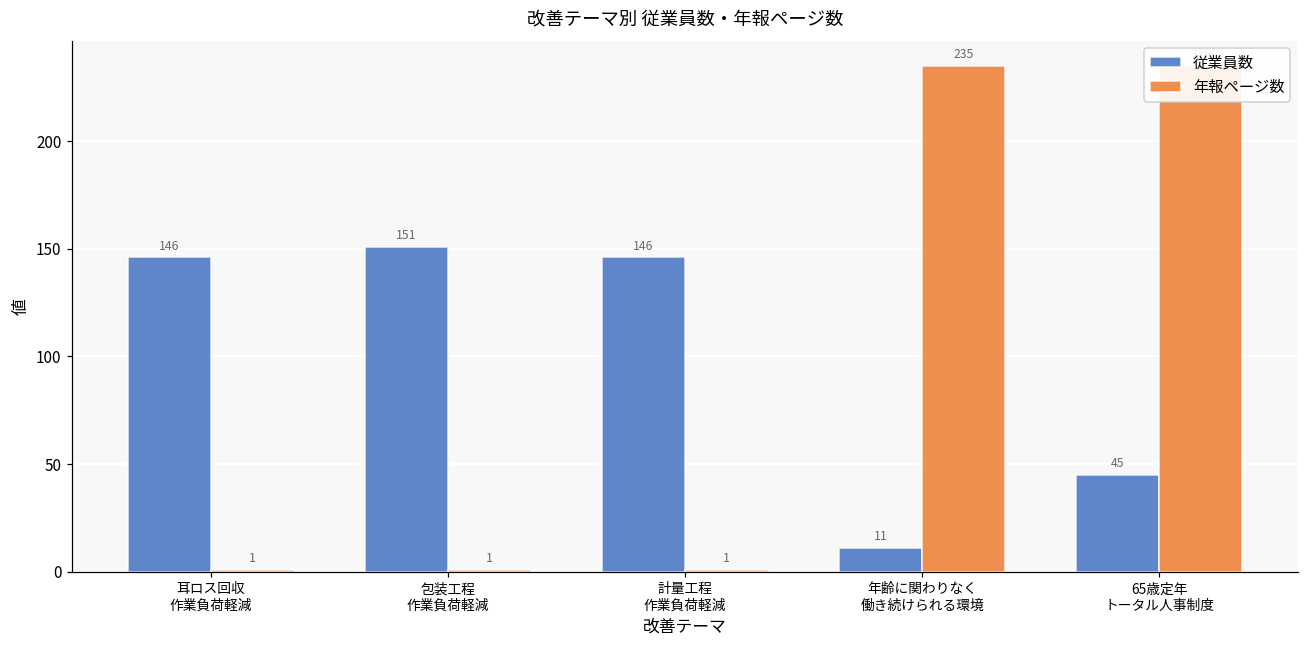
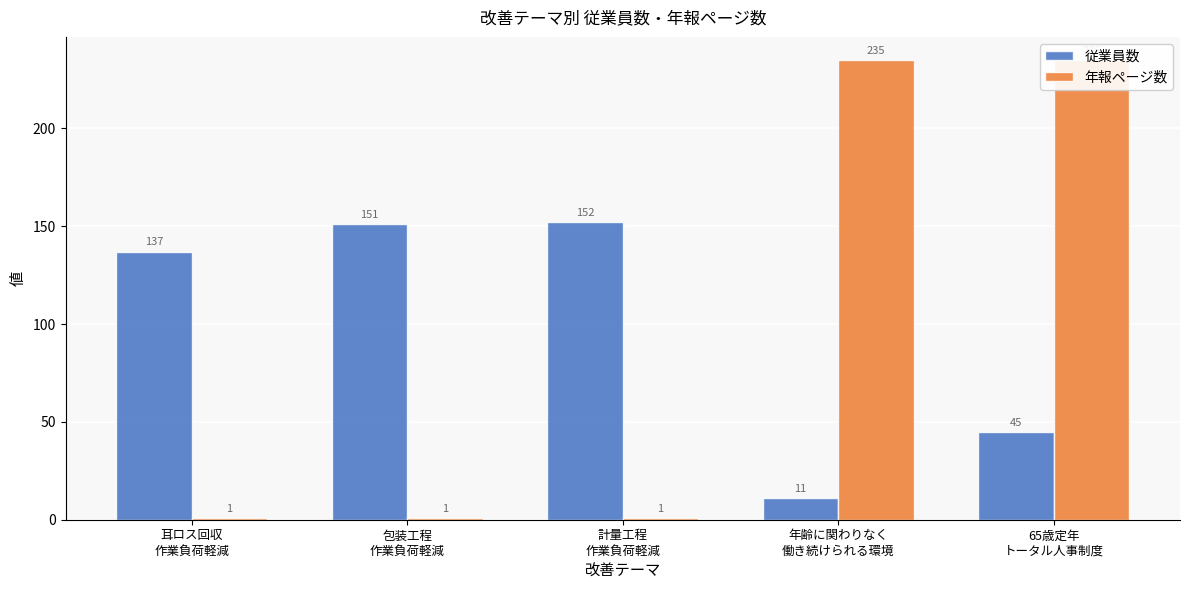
  {
    "従業員数": {
-     "耳ロス回収 作業負荷軽減": 146,
+     "耳ロス回収 作業負荷軽減": 137,
      "包装工程 作業負荷軽減": 151,
-     "計量工程 作業負荷軽減": 146,
+     "計量工程 作業負荷軽減": 152,
      "年齢に関わりなく 働き続けられる環境": 11,
      "65歳定年 トータル人事制度": 45
    },
    "年報ページ数": {
      "耳ロス回収 作業負荷軽減": 1,
      "包装工程 作業負荷軽減": 1,
      "計量工程 作業負荷軽減": 1,
      "年齢に関わりなく 働き続けられる環境": 235
    }
  }
